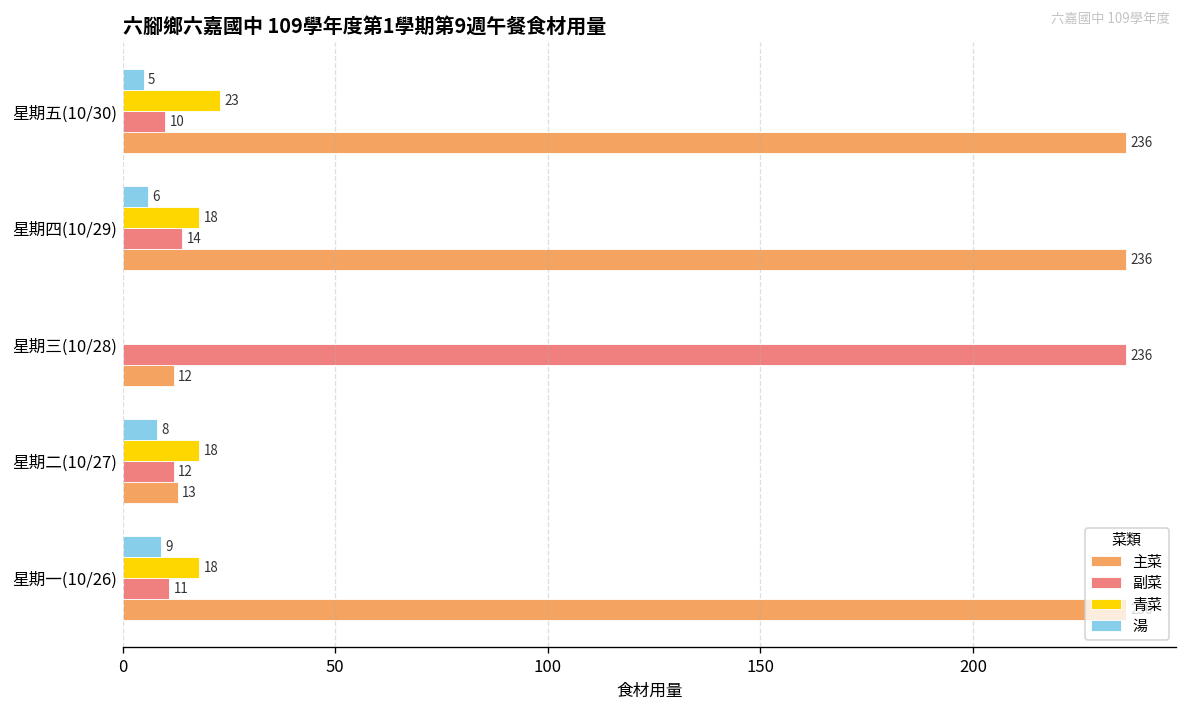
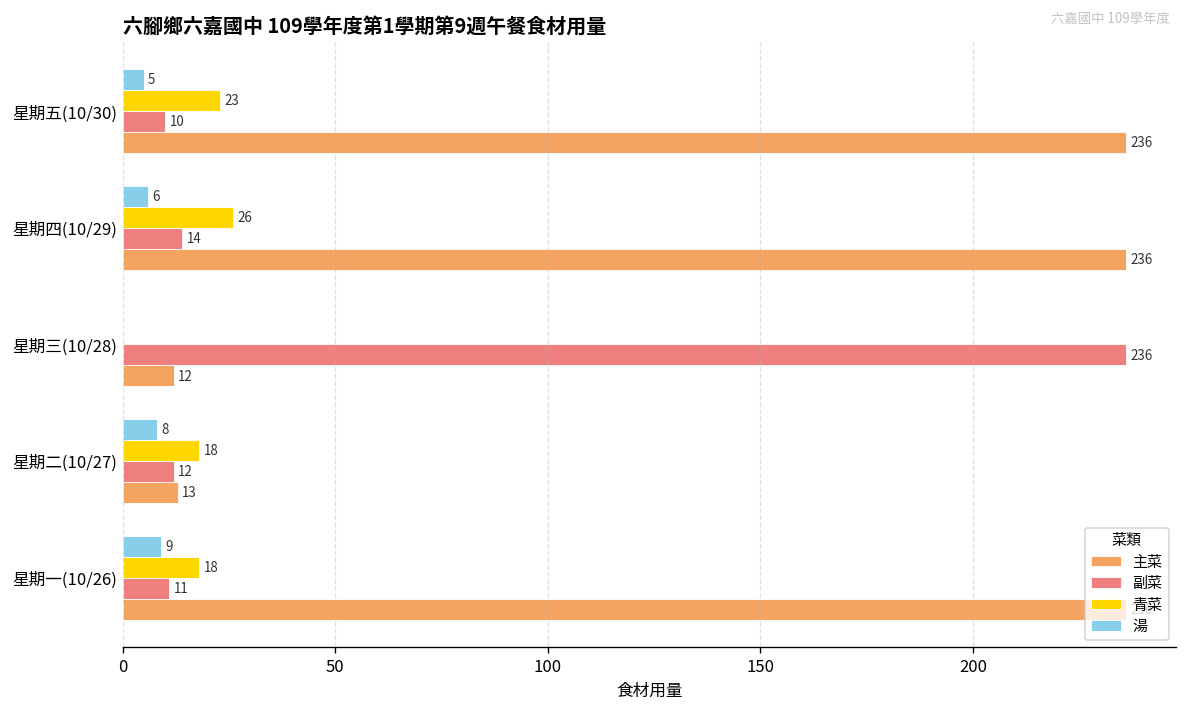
  {
    "青菜": {
      "星期五(10/30)": 23,
-     "星期四(10/29)": 18,
+     "星期四(10/29)": 26,
      "星期二(10/27)": 18,
      "星期一(10/26)": 18
    },
    "湯": {
      "星期五(10/30)": 5,
      "星期四(10/29)": 6,
      "星期二(10/27)": 8,
      "星期一(10/26)": 9
    }
  }
